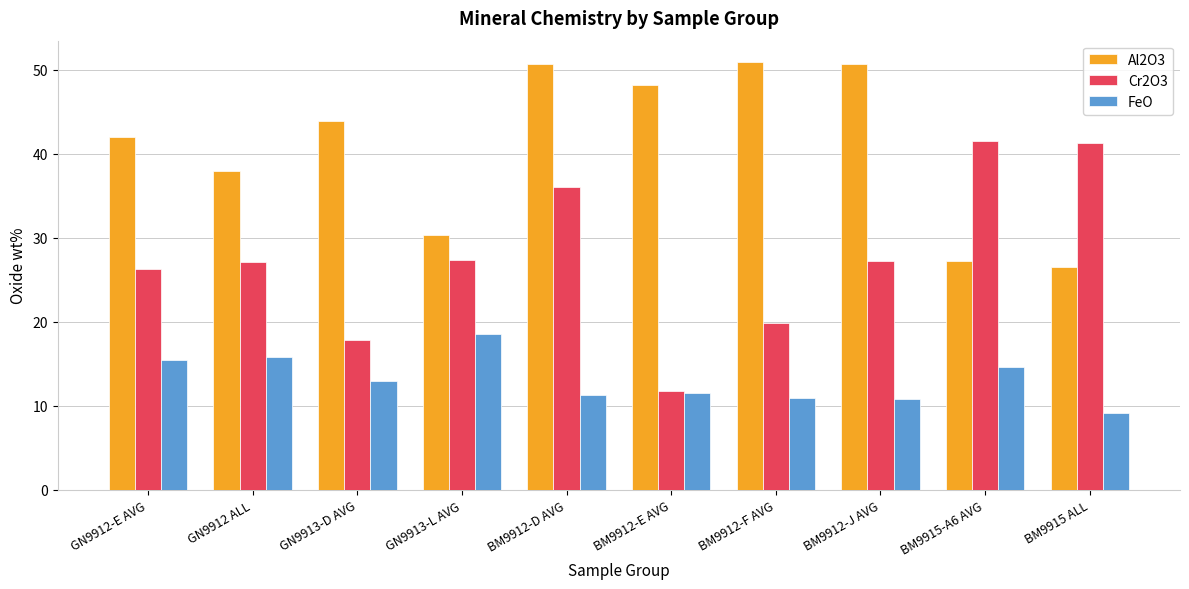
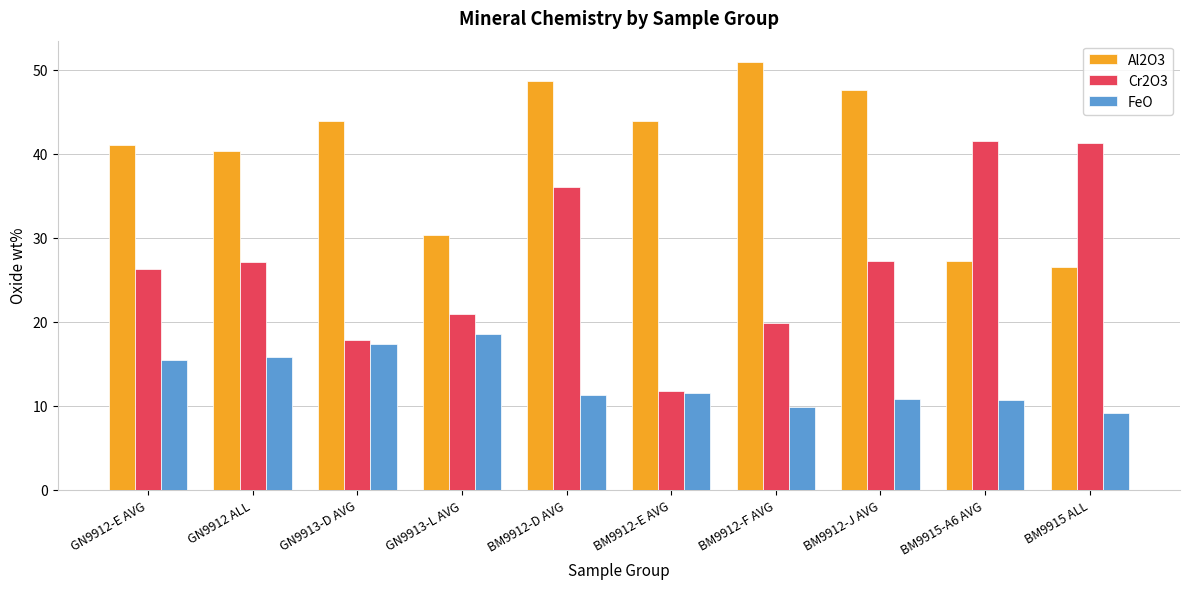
  {
    "Al2O3": {
-     "GN9912-E AVG": 42,
-     "GN9912 ALL": 38,
+     "GN9912-E AVG": 41,
+     "GN9912 ALL": 40,
      "GN9913-D AVG": 44,
      "GN9913-L AVG": 30,
-     "BM9912-D AVG": 51,
-     "BM9912-E AVG": 48,
+     "BM9912-D AVG": 49,
+     "BM9912-E AVG": 44,
      "BM9912-F AVG": 51,
-     "BM9912-J AVG": 51,
+     "BM9912-J AVG": 48,
      "BM9915-A6 AVG": 27,
      "BM9915 ALL": 26
    },
    "Cr2O3": {
      "GN9912-E AVG": 26,
      "GN9912 ALL": 27,
      "GN9913-D AVG": 18,
-     "GN9913-L AVG": 27,
+     "GN9913-L AVG": 21,
      "BM9912-D AVG": 36,
      "BM9912-E AVG": 12,
      "BM9912-F AVG": 20,
      "BM9912-J AVG": 27,
      "BM9915-A6 AVG": 42,
      "BM9915 ALL": 41
    },
    "FeO": {
      "GN9912-E AVG": 15,
      "GN9912 ALL": 16,
-     "GN9913-D AVG": 13,
+     "GN9913-D AVG": 17,
      "GN9913-L AVG": 19,
      "BM9912-D AVG": 11,
      "BM9912-E AVG": 11,
-     "BM9912-F AVG": 11,
+     "BM9912-F AVG": 10,
      "BM9912-J AVG": 11,
-     "BM9915-A6 AVG": 15,
+     "BM9915-A6 AVG": 11,
      "BM9915 ALL": 9
    }
  }
